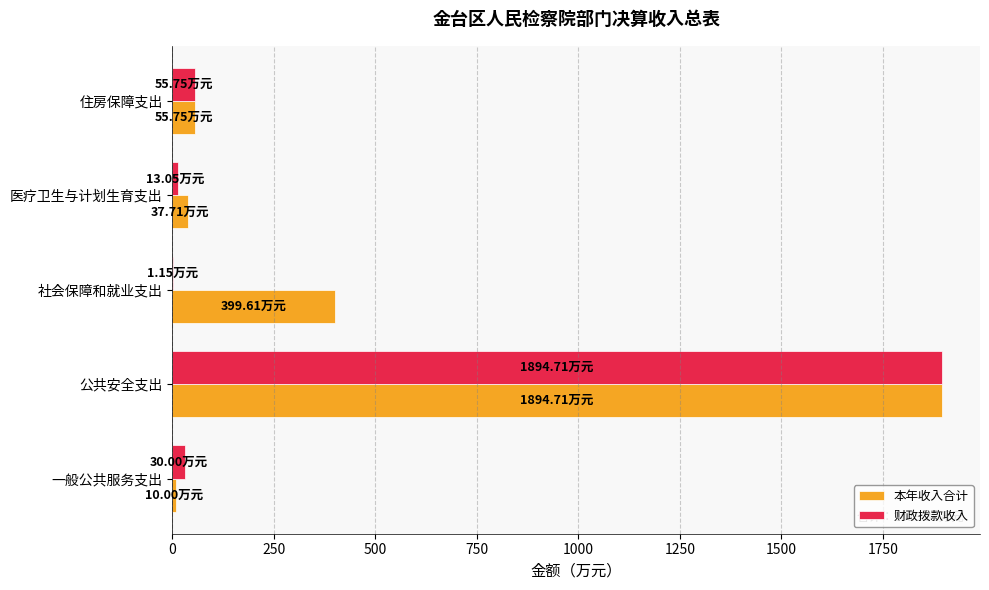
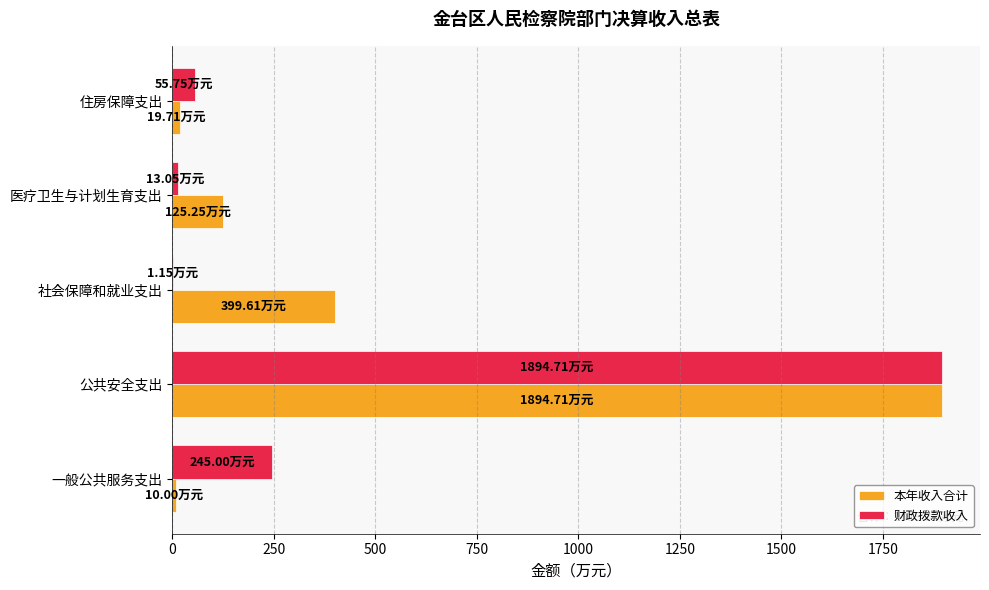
  {
    "本年收入合计": {
-     "住房保障支出": 55.75,
-     "医疗卫生与计划生育支出": 37.71,
+     "住房保障支出": 19.71,
+     "医疗卫生与计划生育支出": 125.25,
      "社会保障和就业支出": 399.61,
      "公共安全支出": 1894.71,
      "一般公共服务支出": 10.00
    },
    "财政拨款收入": {
      "住房保障支出": 55.75,
      "医疗卫生与计划生育支出": 13.05,
      "社会保障和就业支出": 1.15,
      "公共安全支出": 1894.71,
-     "一般公共服务支出": 30.00
+     "一般公共服务支出": 245.00
    }
  }
